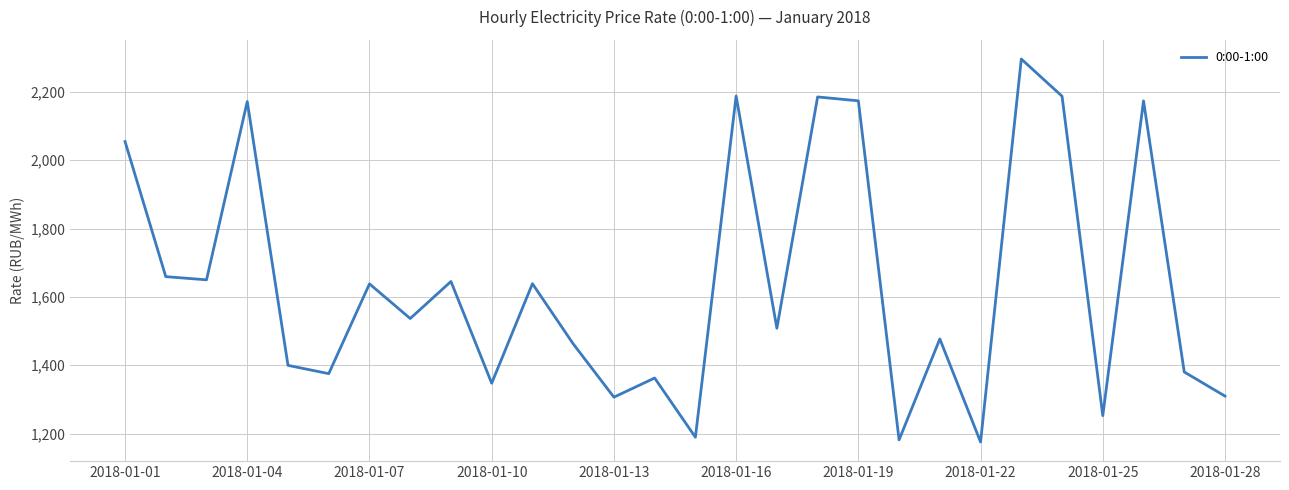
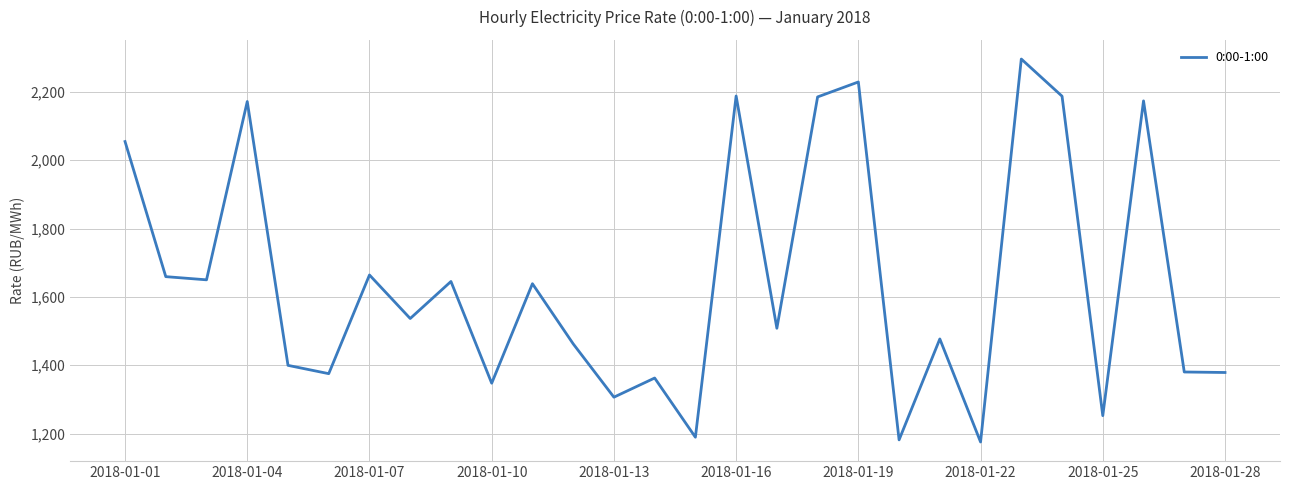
  {
    "2018-01-01": "2,050",
    "2018-01-04": "2,170",
-   "2018-01-07": "1,640",
+   "2018-01-07": "1,660",
    "2018-01-10": "1,350",
    "2018-01-13": "1,310",
    "2018-01-16": "2,190",
-   "2018-01-19": "2,170",
+   "2018-01-19": "2,230",
    "2018-01-22": "1,180",
    "2018-01-25": "1,250",
-   "2018-01-28": "1,310"
+   "2018-01-28": "1,380"
  }
